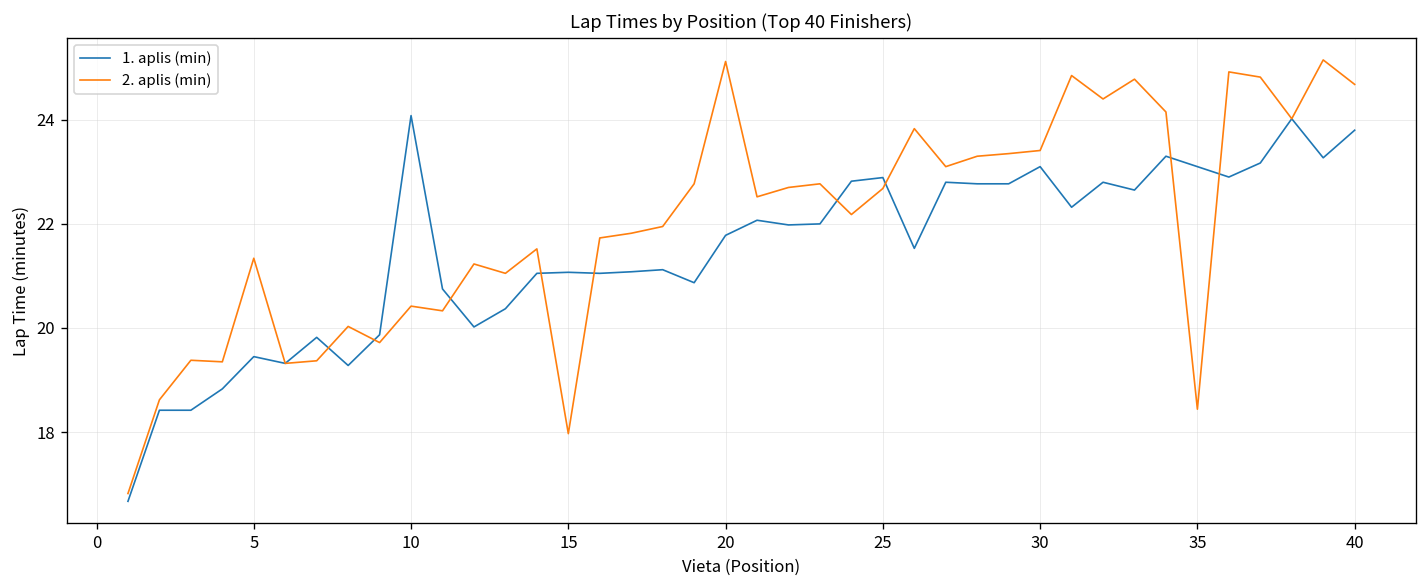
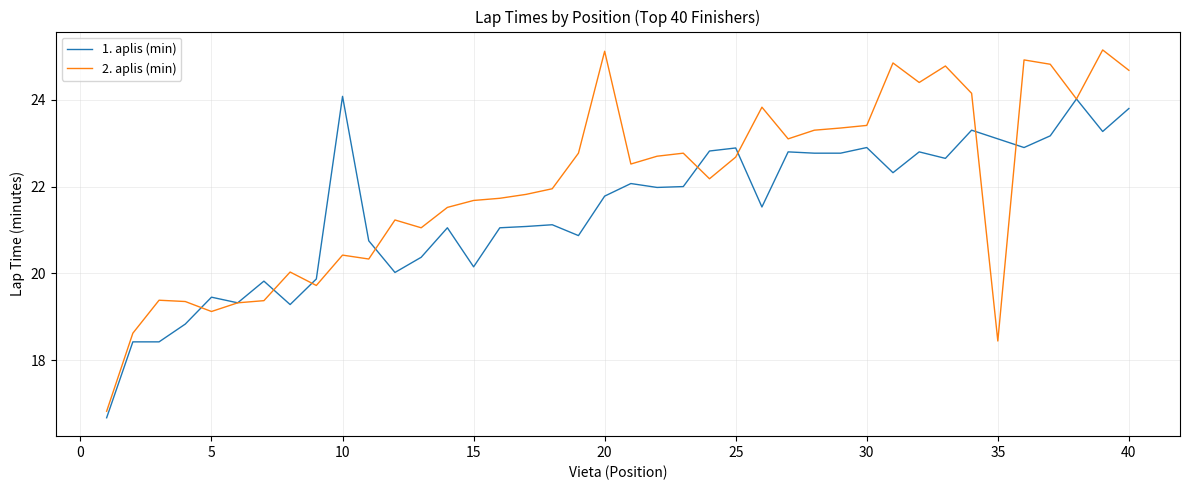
  {
    "1. aplis (min)": {
      "5": 19.5,
      "10": 24.1,
-     "15": 21.1,
+     "15": 20.2,
      "20": 21.8,
      "25": 22.9,
-     "30": 23.1,
+     "30": 22.9,
      "35": 23.1,
      "40": 23.8
    },
    "2. aplis (min)": {
-     "5": 21.3,
+     "5": 19.1,
      "10": 20.4,
-     "15": 18.0,
+     "15": 21.7,
      "20": 25.1,
      "25": 22.7,
      "30": 23.4,
      "35": 18.4,
      "40": 24.7
    }
  }
